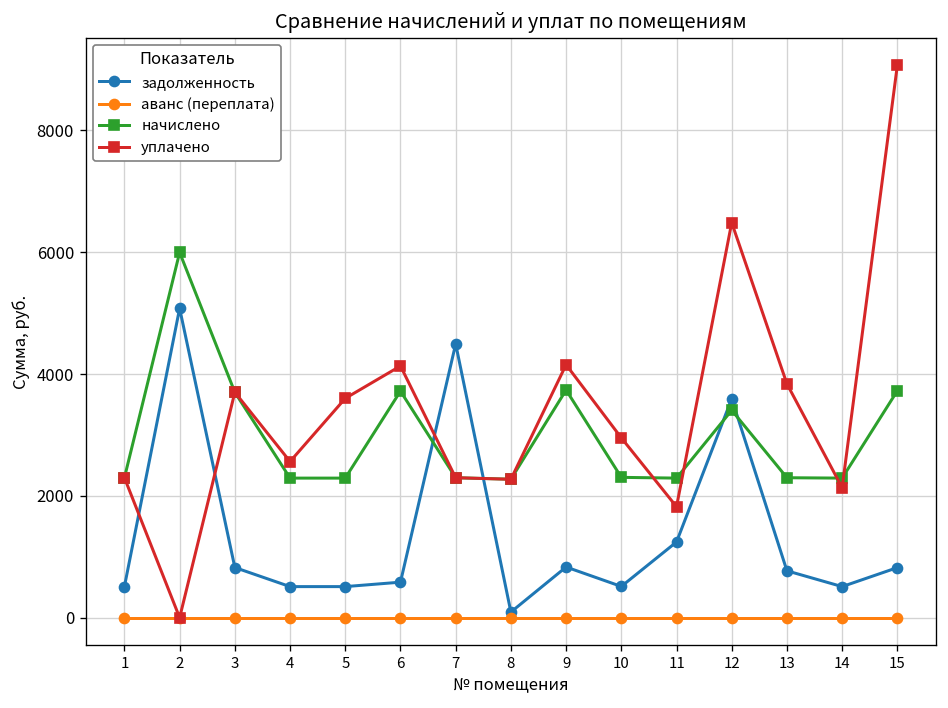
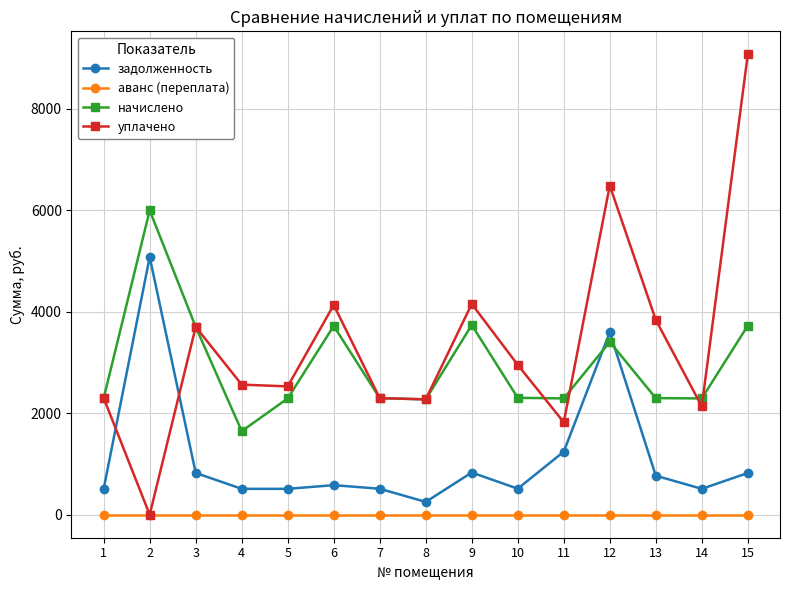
  {
    "задолженность": {
      "1": 500,
      "2": 5100,
      "3": 800,
      "4": 500,
      "5": 500,
      "6": 600,
-     "7": 4500,
-     "8": 100,
+     "7": 500,
+     "8": 300,
      "9": 800,
      "10": 500,
      "11": 1200,
      "12": 3600,
      "13": 800,
      "14": 500,
      "15": 800
    },
    "аванс (переплата)": {
      "1": 0,
      "3": 0,
      "4": 0,
      "5": 0,
      "6": 0,
      "7": 0,
      "8": 0,
      "9": 0,
      "10": 0,
      "11": 0,
      "12": 0,
      "13": 0,
      "14": 0,
      "15": 0
    },
    "начислено": {
      "2": 6000,
-     "4": 2300,
+     "4": 1600,
      "5": 2300,
      "6": 3700,
      "9": 3700,
      "10": 2300,
      "11": 2300,
      "12": 3400,
      "13": 2300,
      "14": 2300,
      "15": 3700
    },
    "уплачено": {
      "4": 2600,
-     "5": 3600,
+     "5": 2500,
      "6": 4100,
      "9": 4200,
      "10": 3000,
      "11": 1800,
      "12": 6500,
      "13": 3800,
      "14": 2100,
      "15": 9100
    }
  }
